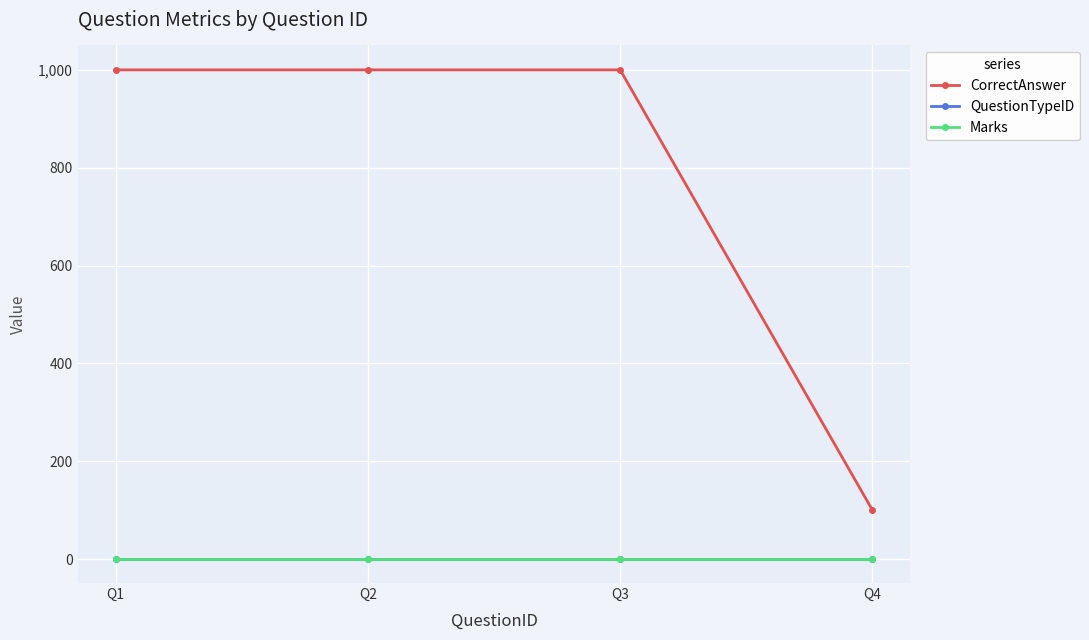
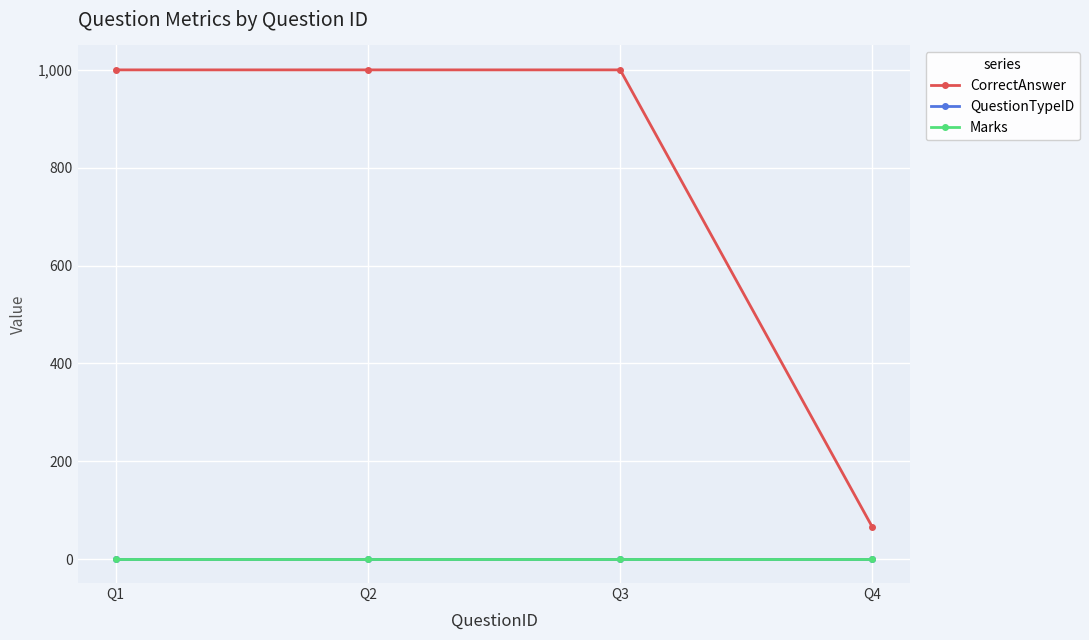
  {
    "CorrectAnswer": {
      "Q1": "1,000",
      "Q2": "1,000",
      "Q3": "1,000",
-     "Q4": "100"
+     "Q4": "70"
    },
    "Marks": {
      "Q1": "0",
      "Q2": "0",
      "Q3": "0",
      "Q4": "0"
    }
  }
